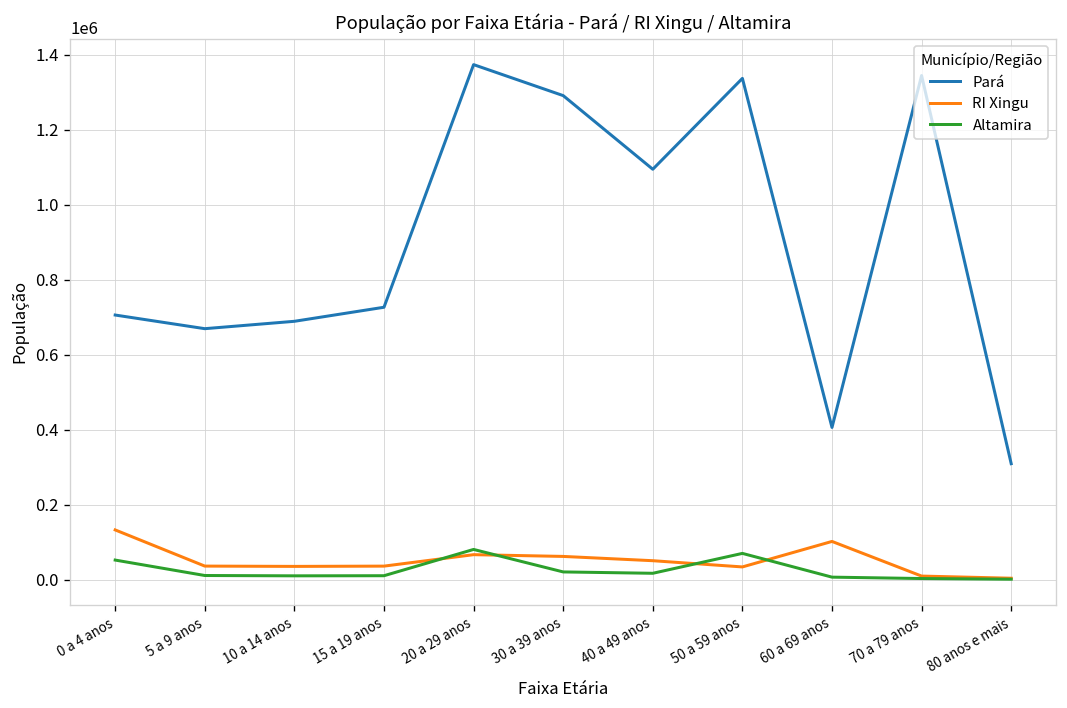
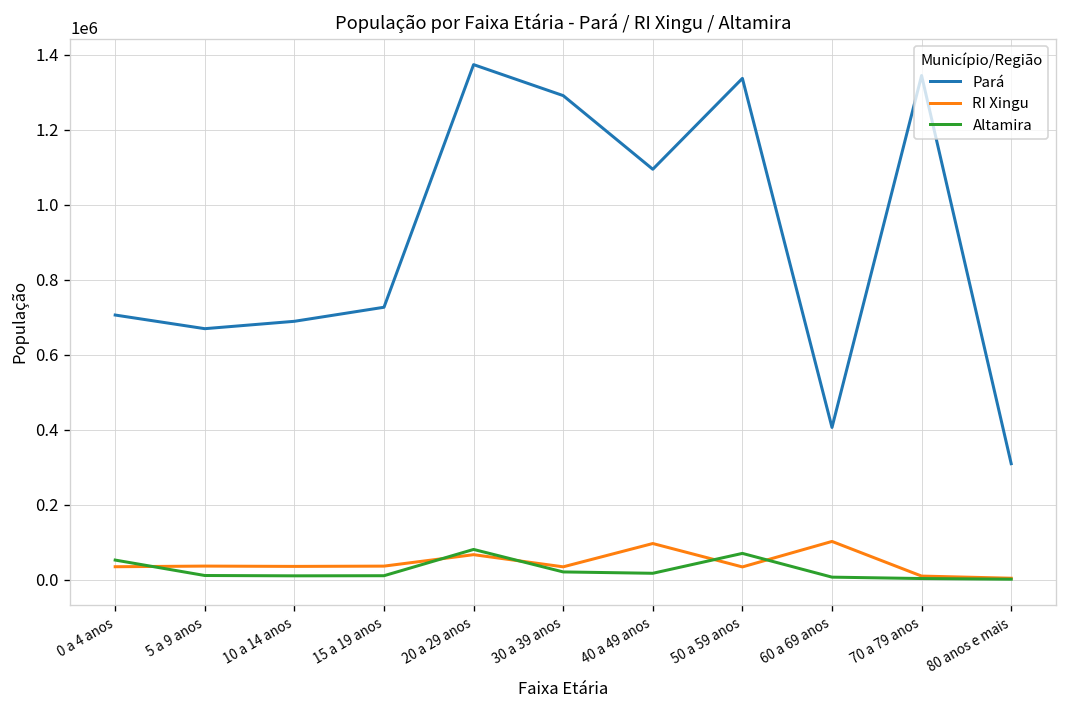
  {
    "Pará": {
      "0 a 4 anos": 710000,
      "5 a 9 anos": 670000,
      "10 a 14 anos": 690000,
      "15 a 19 anos": 730000,
      "20 a 29 anos": 1370000,
      "30 a 39 anos": 1290000,
      "40 a 49 anos": 1090000,
      "50 a 59 anos": 1340000,
      "60 a 69 anos": 410000,
      "80 anos e mais": 310000
    },
    "RI Xingu": {
-     "0 a 4 anos": 130000,
+     "0 a 4 anos": 30000,
      "5 a 9 anos": 40000,
      "10 a 14 anos": 40000,
      "15 a 19 anos": 40000,
      "20 a 29 anos": 70000,
-     "30 a 39 anos": 60000,
-     "40 a 49 anos": 50000,
+     "30 a 39 anos": 30000,
+     "40 a 49 anos": 100000,
      "50 a 59 anos": 30000,
      "60 a 69 anos": 100000
    },
    "Altamira": {
      "0 a 4 anos": 50000,
      "5 a 9 anos": 10000,
      "10 a 14 anos": 10000,
      "15 a 19 anos": 10000,
      "20 a 29 anos": 80000,
      "30 a 39 anos": 20000,
      "40 a 49 anos": 20000,
      "50 a 59 anos": 70000,
      "60 a 69 anos": 10000
    }
  }
